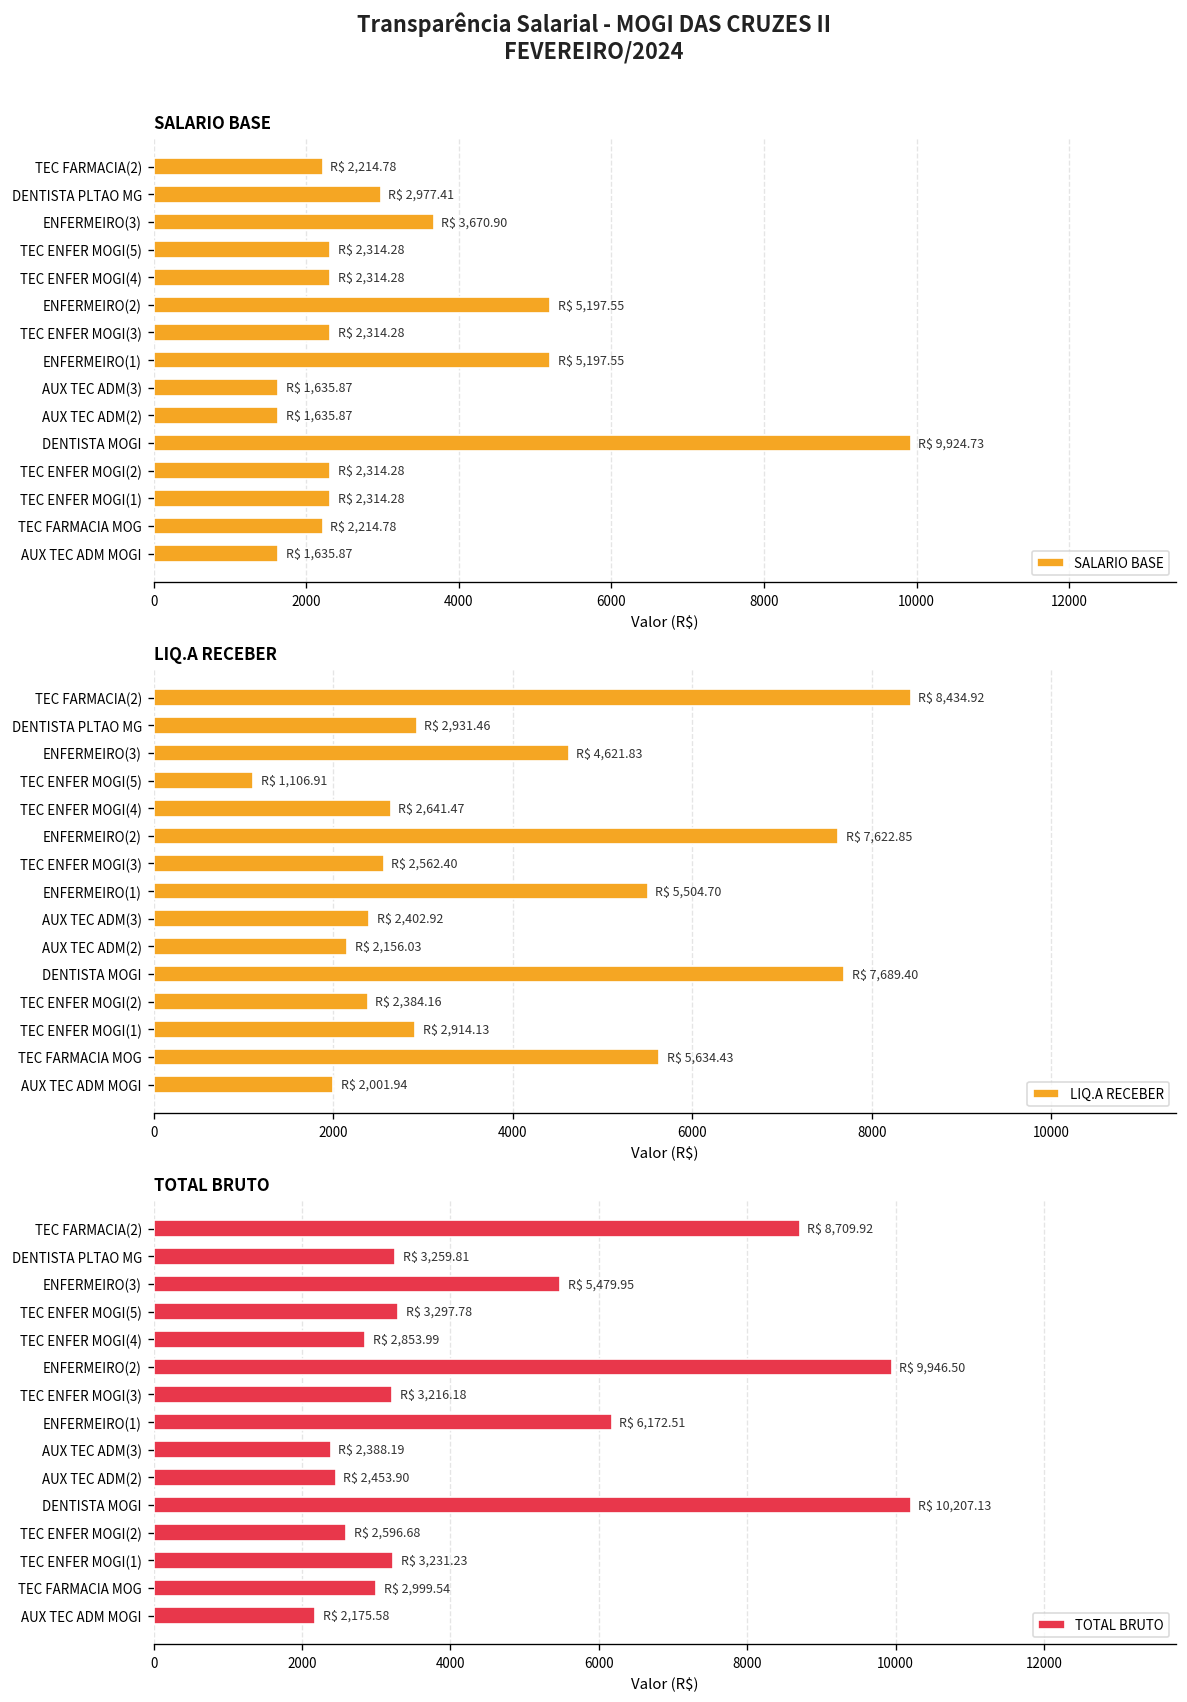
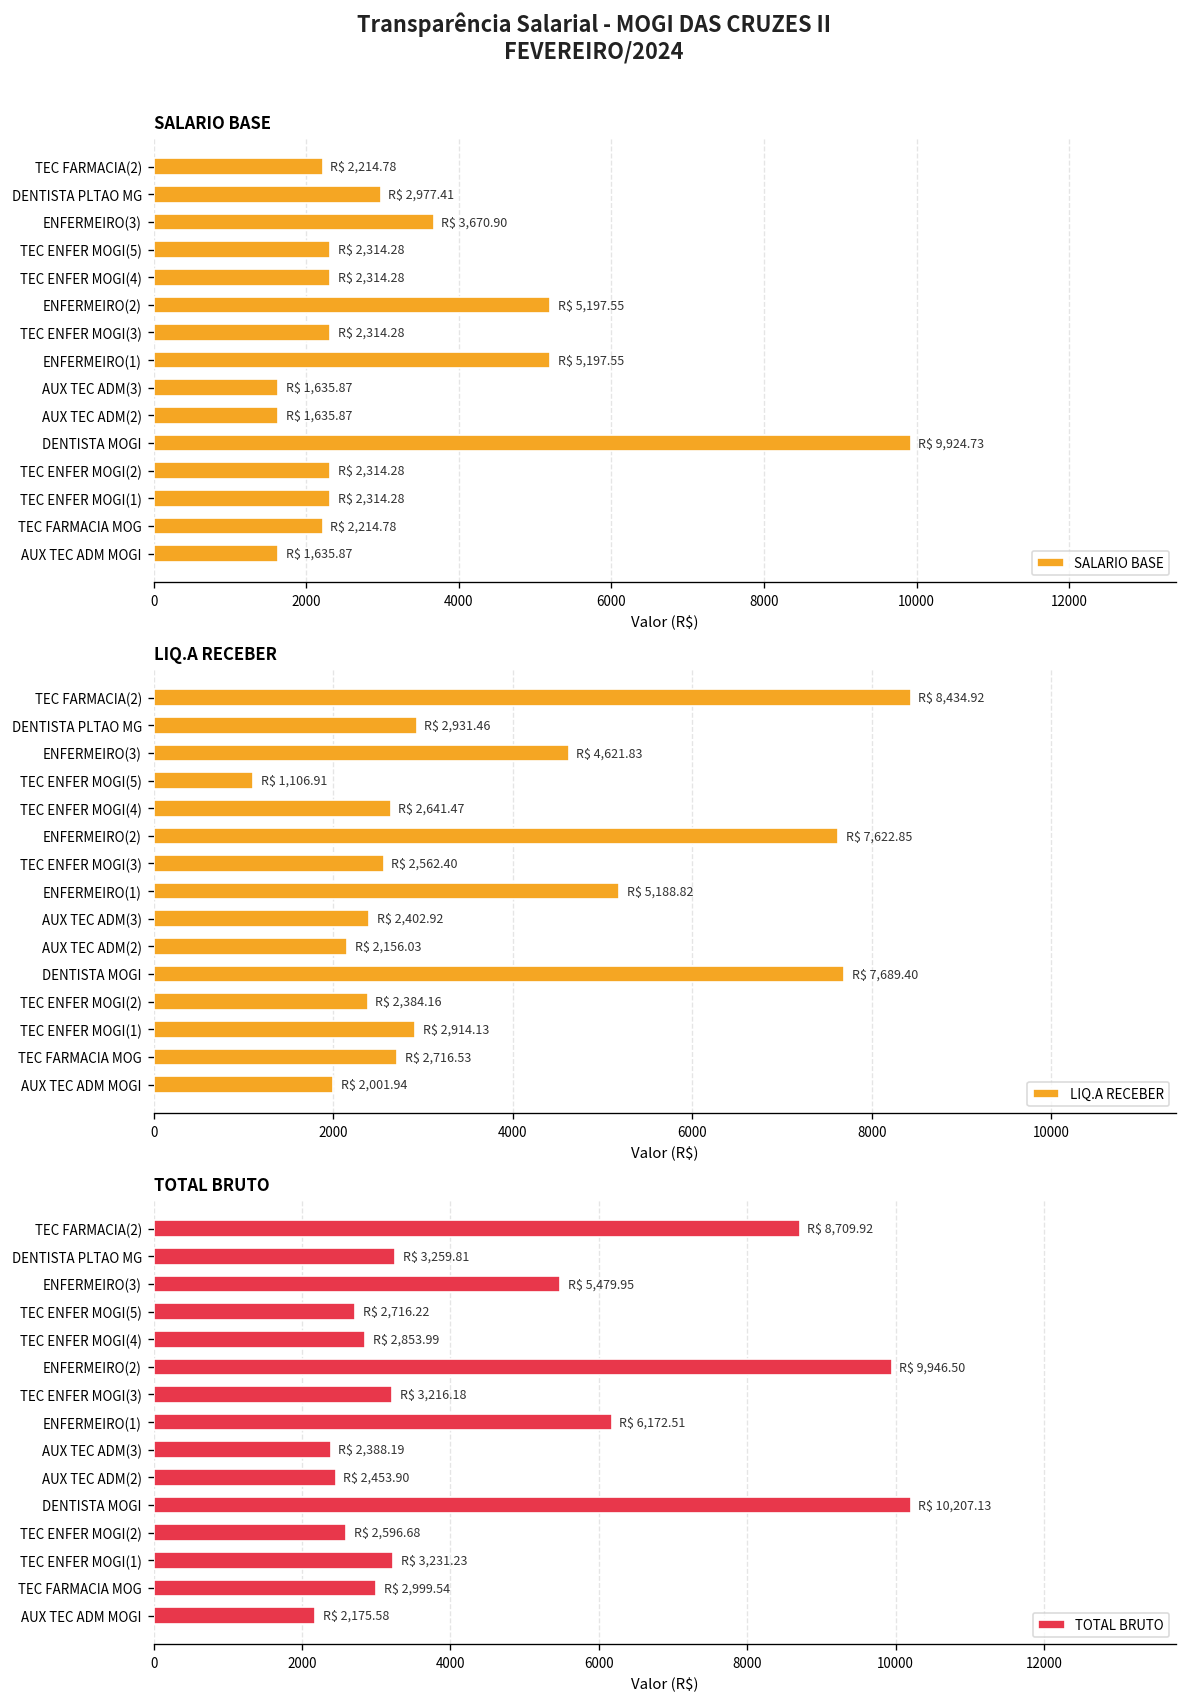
  {
    "SALARIO BASE": {
      "TEC FARMACIA(2)": "2,214.78",
      "DENTISTA PLTAO MG": "2,977.41",
      "ENFERMEIRO(3)": "3,670.90",
      "TEC ENFER MOGI(5)": "2,314.28",
      "TEC ENFER MOGI(4)": "2,314.28",
      "ENFERMEIRO(2)": "5,197.55",
      "TEC ENFER MOGI(3)": "2,314.28",
      "ENFERMEIRO(1)": "5,197.55",
      "AUX TEC ADM(3)": "1,635.87",
      "AUX TEC ADM(2)": "1,635.87",
      "DENTISTA MOGI": "9,924.73",
      "TEC ENFER MOGI(2)": "2,314.28",
      "TEC ENFER MOGI(1)": "2,314.28",
      "TEC FARMACIA MOG": "2,214.78",
      "AUX TEC ADM MOGI": "1,635.87"
    },
    "LIQ.A RECEBER": {
      "TEC FARMACIA(2)": "8,434.92",
      "DENTISTA PLTAO MG": "2,931.46",
      "ENFERMEIRO(3)": "4,621.83",
      "TEC ENFER MOGI(5)": "1,106.91",
      "TEC ENFER MOGI(4)": "2,641.47",
      "ENFERMEIRO(2)": "7,622.85",
      "TEC ENFER MOGI(3)": "2,562.40",
-     "ENFERMEIRO(1)": "5,504.70",
+     "ENFERMEIRO(1)": "5,188.82",
      "AUX TEC ADM(3)": "2,402.92",
      "AUX TEC ADM(2)": "2,156.03",
      "DENTISTA MOGI": "7,689.40",
      "TEC ENFER MOGI(2)": "2,384.16",
      "TEC ENFER MOGI(1)": "2,914.13",
-     "TEC FARMACIA MOG": "5,634.43",
+     "TEC FARMACIA MOG": "2,716.53",
      "AUX TEC ADM MOGI": "2,001.94"
    },
    "TOTAL BRUTO": {
      "TEC FARMACIA(2)": "8,709.92",
      "DENTISTA PLTAO MG": "3,259.81",
      "ENFERMEIRO(3)": "5,479.95",
-     "TEC ENFER MOGI(5)": "3,297.78",
+     "TEC ENFER MOGI(5)": "2,716.22",
      "TEC ENFER MOGI(4)": "2,853.99",
      "ENFERMEIRO(2)": "9,946.50",
      "TEC ENFER MOGI(3)": "3,216.18",
      "ENFERMEIRO(1)": "6,172.51",
      "AUX TEC ADM(3)": "2,388.19",
      "AUX TEC ADM(2)": "2,453.90",
      "DENTISTA MOGI": "10,207.13",
      "TEC ENFER MOGI(2)": "2,596.68",
      "TEC ENFER MOGI(1)": "3,231.23",
      "TEC FARMACIA MOG": "2,999.54",
      "AUX TEC ADM MOGI": "2,175.58"
    }
  }
